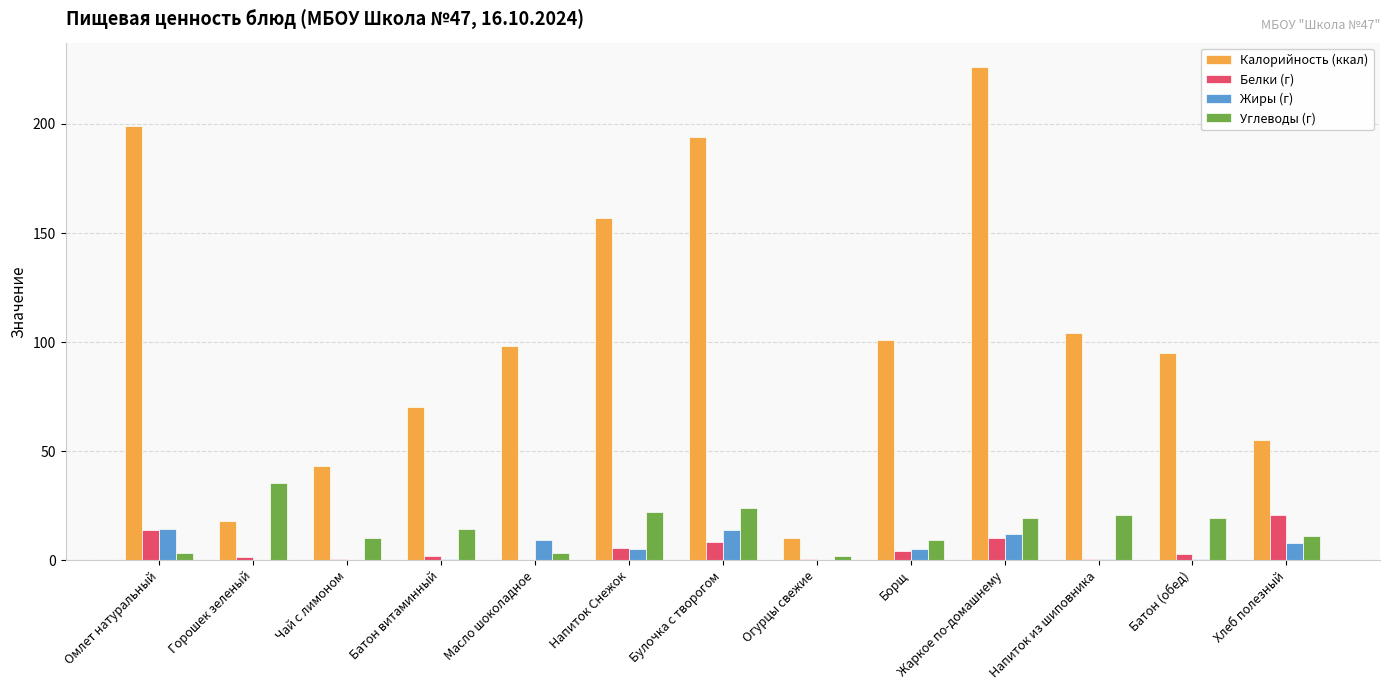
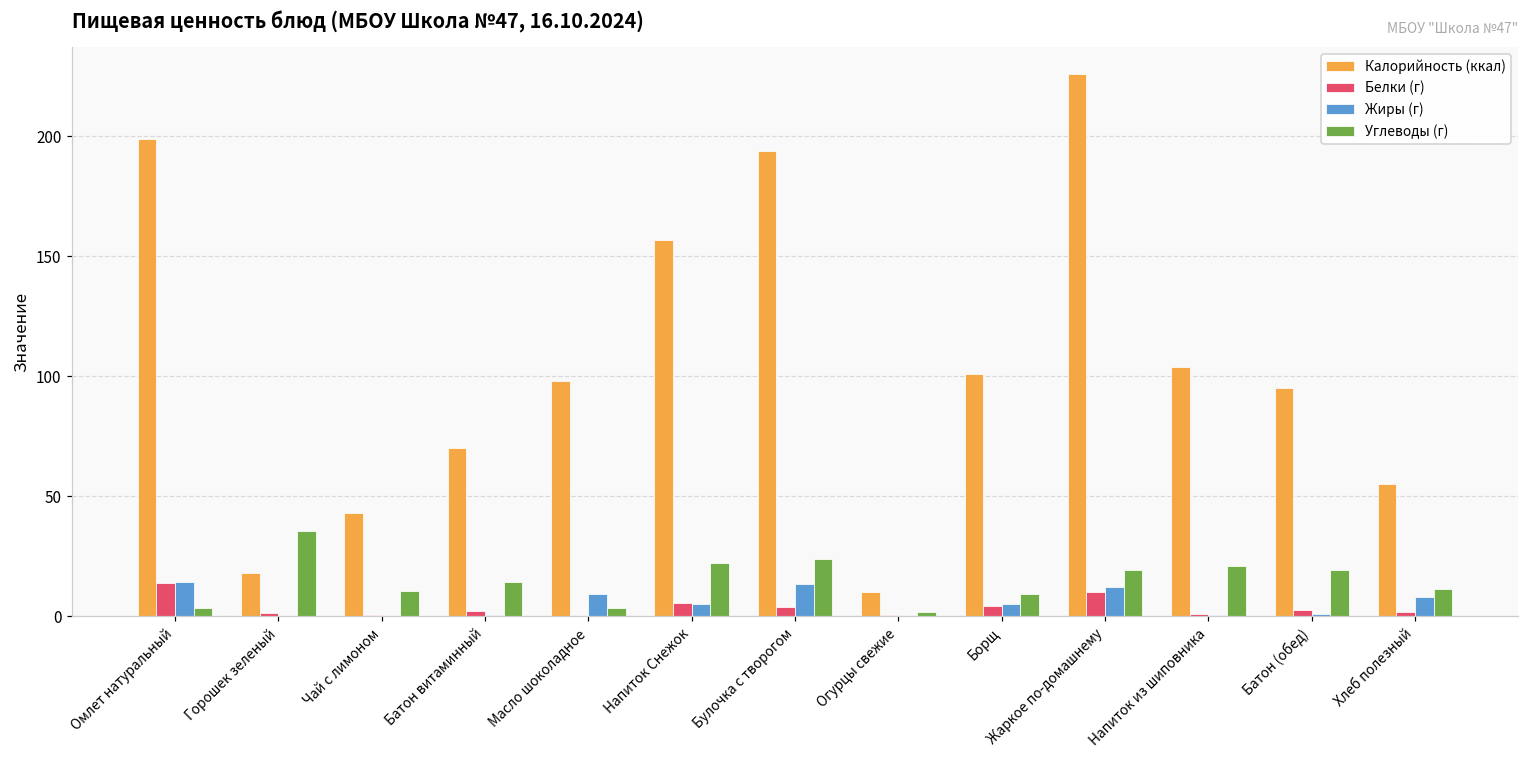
  {
    "Калорийность (ккал)": {
      "Омлет натуральный": 199,
      "Горошек зеленый": 18,
      "Чай с лимоном": 43,
      "Батон витаминный": 70,
      "Масло шоколадное": 98,
      "Напиток Снежок": 157,
      "Булочка с творогом": 194,
      "Огурцы свежие": 10,
      "Борщ": 101,
      "Жаркое по-домашнему": 226,
      "Напиток из шиповника": 104,
      "Батон (обед)": 95,
      "Хлеб полезный": 55
    },
    "Белки (г)": {
      "Омлет натуральный": 14,
      "Горошек зеленый": 1,
      "Батон витаминный": 2,
      "Напиток Снежок": 6,
-     "Булочка с творогом": 8,
+     "Булочка с творогом": 4,
      "Борщ": 4,
      "Жаркое по-домашнему": 10,
      "Батон (обед)": 3,
-     "Хлеб полезный": 21
+     "Хлеб полезный": 2
    },
    "Жиры (г)": {
      "Омлет натуральный": 14,
      "Масло шоколадное": 9,
      "Напиток Снежок": 5,
      "Булочка с творогом": 14,
      "Борщ": 5,
      "Жаркое по-домашнему": 12,
      "Хлеб полезный": 8
    },
    "Углеводы (г)": {
      "Омлет натуральный": 3,
      "Горошек зеленый": 36,
      "Чай с лимоном": 10,
      "Батон витаминный": 14,
      "Масло шоколадное": 3,
      "Напиток Снежок": 22,
      "Булочка с творогом": 24,
      "Огурцы свежие": 2,
      "Борщ": 9,
      "Жаркое по-домашнему": 19,
      "Напиток из шиповника": 21,
      "Батон (обед)": 19,
      "Хлеб полезный": 11
    }
  }
